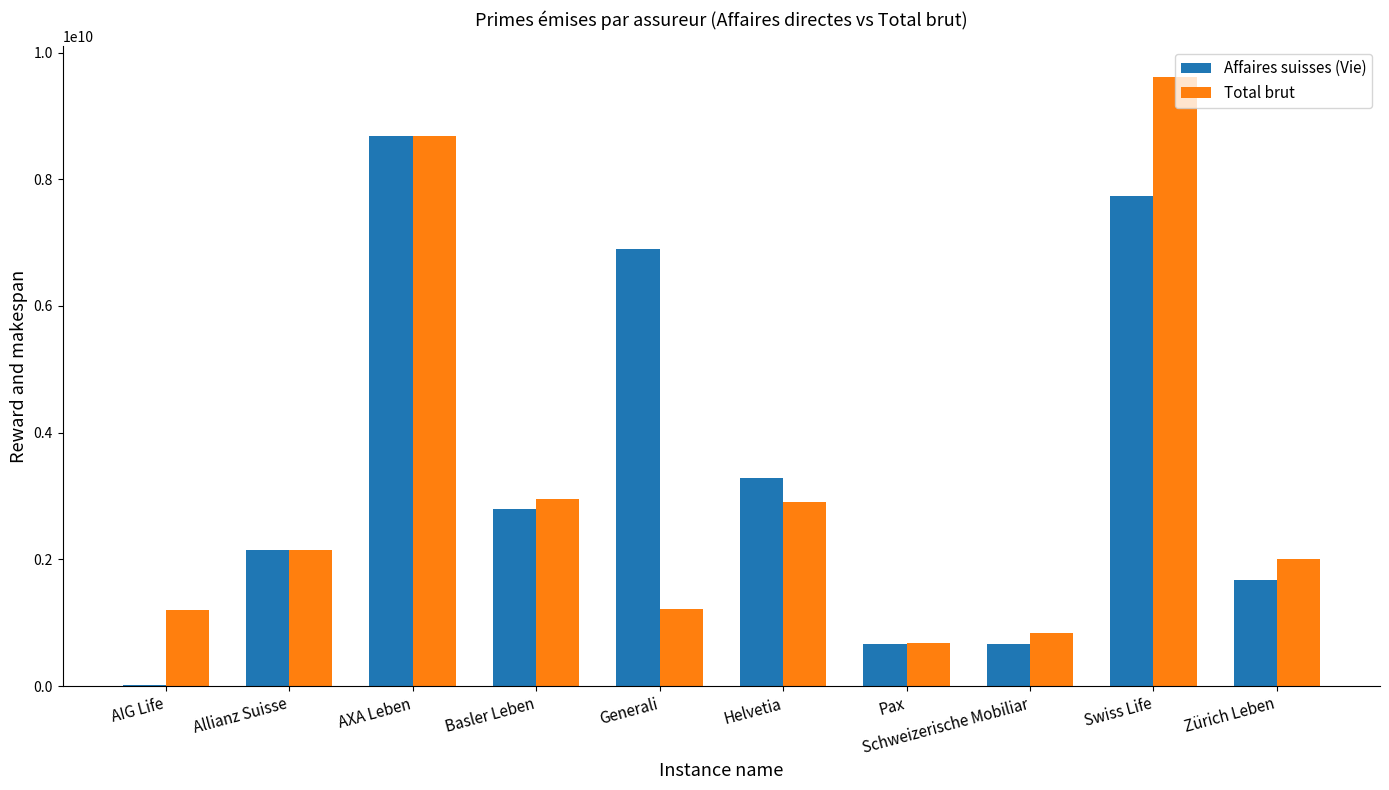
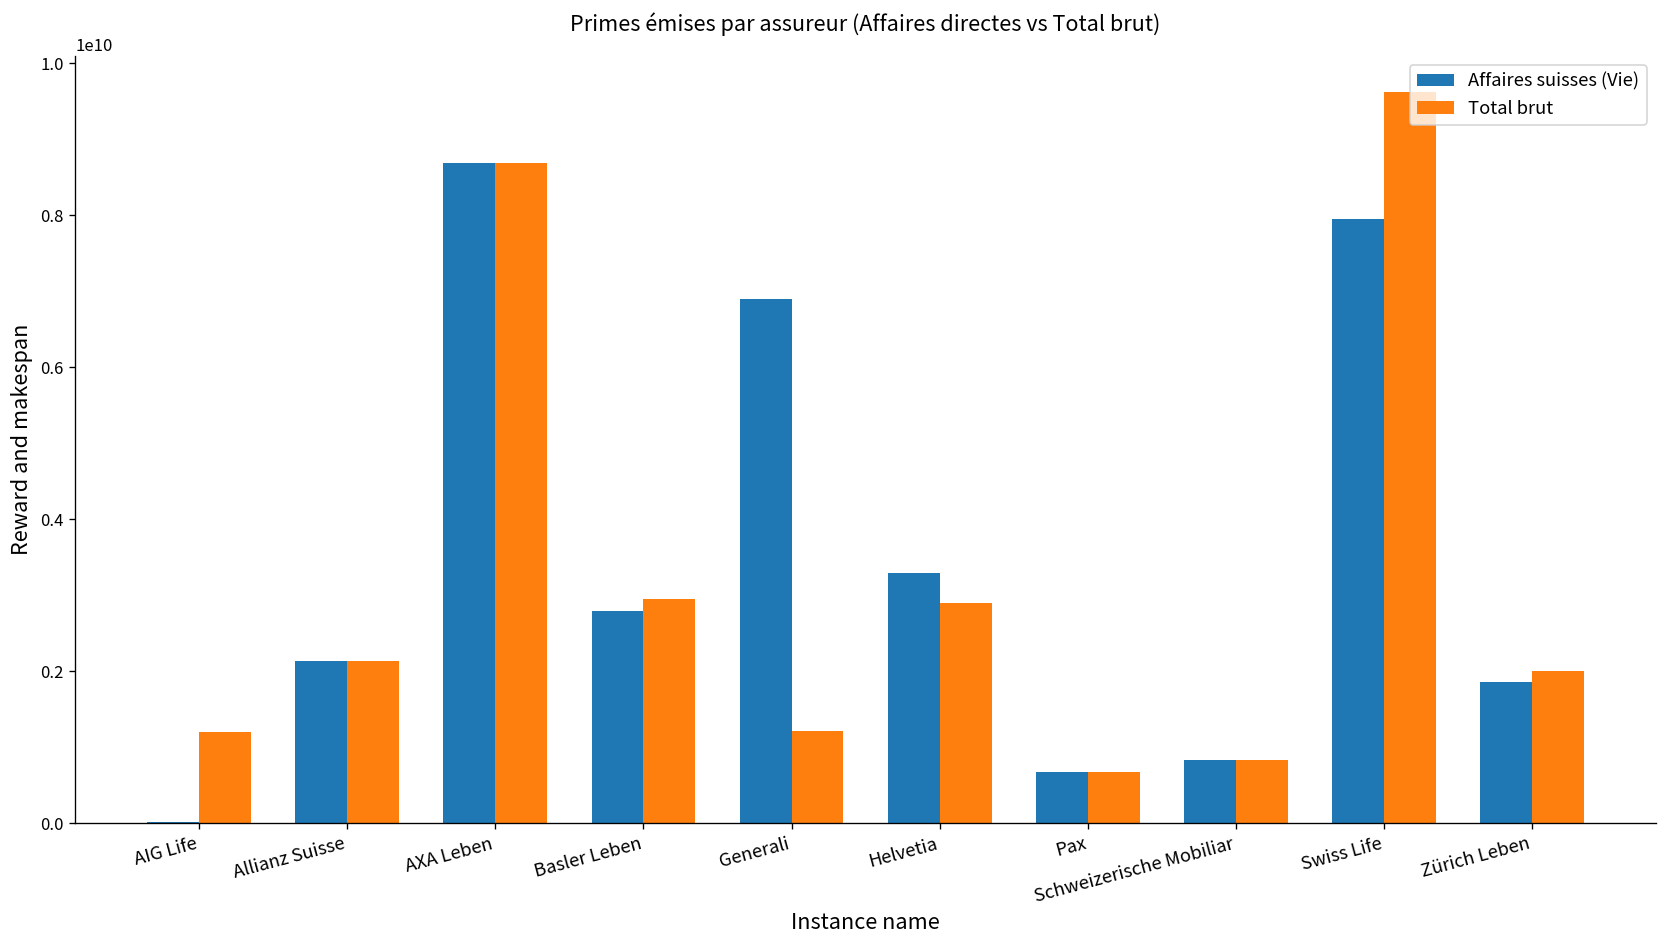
  {
    "Affaires suisses (Vie)": {
      "Allianz Suisse": 2100000000,
      "AXA Leben": 8700000000,
      "Basler Leben": 2800000000,
      "Generali": 6900000000,
      "Helvetia": 3300000000,
      "Pax": 700000000,
-     "Schweizerische Mobiliar": 700000000,
-     "Swiss Life": 7700000000,
-     "Zürich Leben": 1700000000
+     "Schweizerische Mobiliar": 800000000,
+     "Swiss Life": 8000000000,
+     "Zürich Leben": 1900000000
    },
    "Total brut": {
      "AIG Life": 1200000000,
      "Allianz Suisse": 2100000000,
      "AXA Leben": 8700000000,
      "Basler Leben": 2900000000,
      "Generali": 1200000000,
      "Helvetia": 2900000000,
      "Pax": 700000000,
      "Schweizerische Mobiliar": 800000000,
      "Zürich Leben": 2000000000
    }
  }
